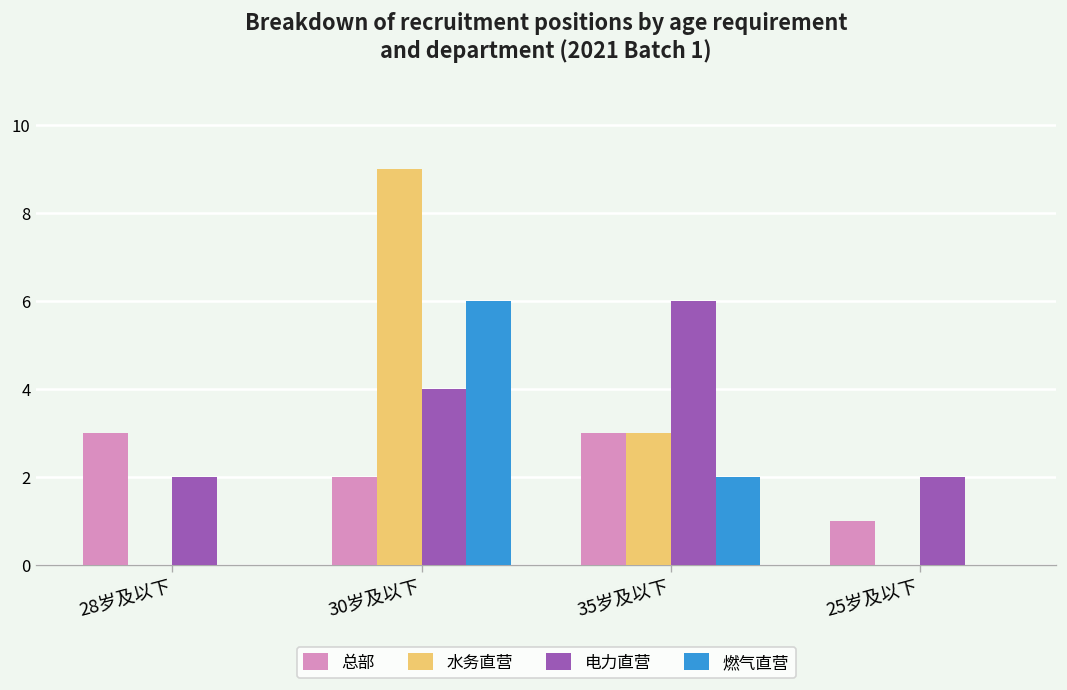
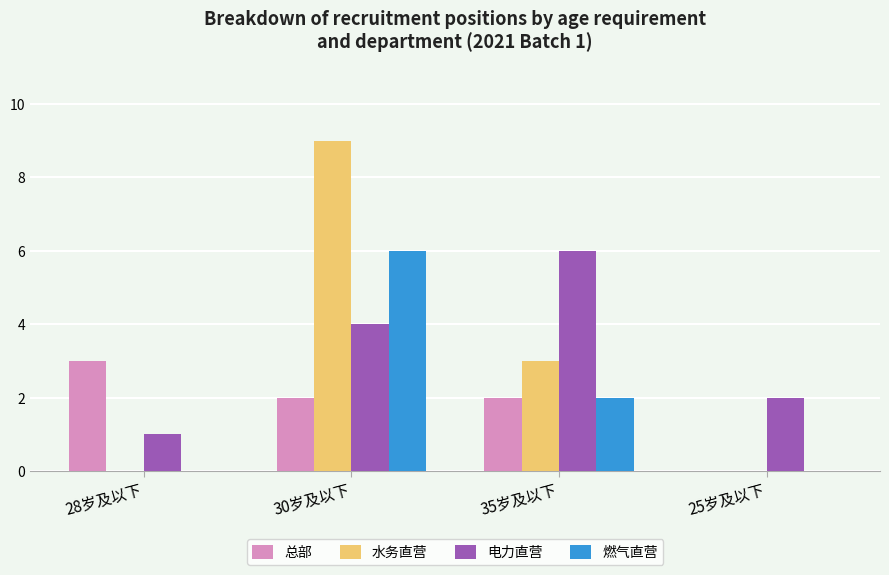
  {
    "总部": {
      "28岁及以下": 3,
      "30岁及以下": 2,
-     "35岁及以下": 3,
-     "25岁及以下": 1
+     "35岁及以下": 2,
+     "25岁及以下": 0
    },
    "水务直营": {
      "28岁及以下": 0,
      "30岁及以下": 9,
      "35岁及以下": 3,
      "25岁及以下": 0
    },
    "电力直营": {
-     "28岁及以下": 2,
+     "28岁及以下": 1,
      "30岁及以下": 4,
      "35岁及以下": 6,
      "25岁及以下": 2
    },
    "燃气直营": {
      "28岁及以下": 0,
      "30岁及以下": 6,
      "35岁及以下": 2,
      "25岁及以下": 0
    }
  }
